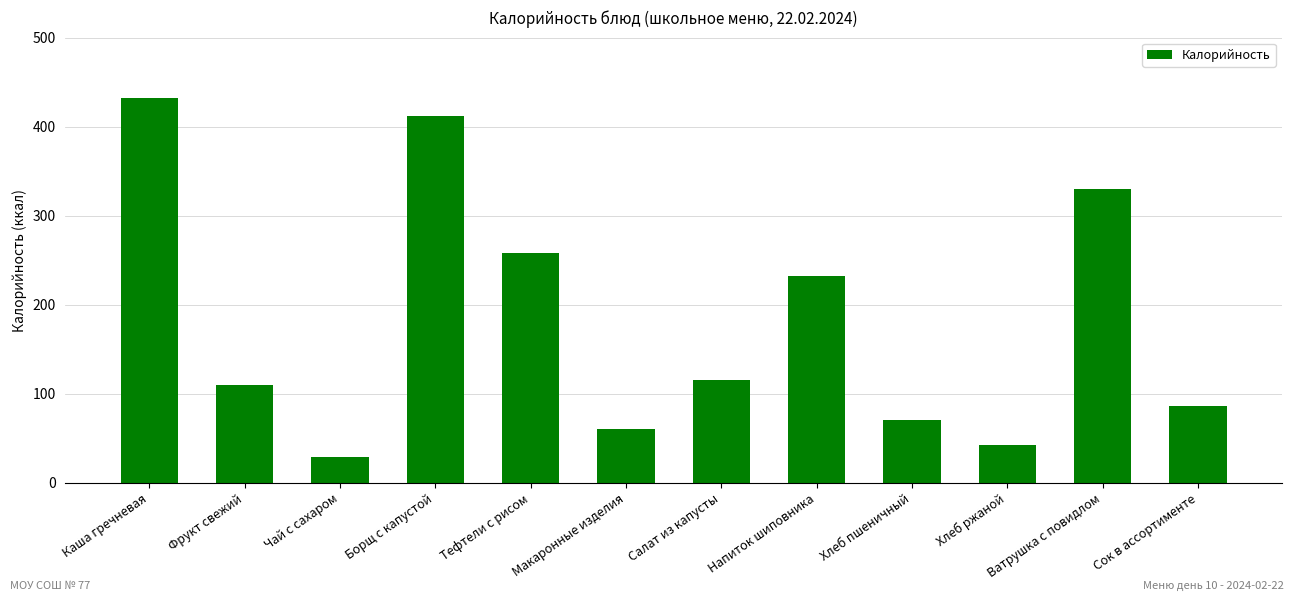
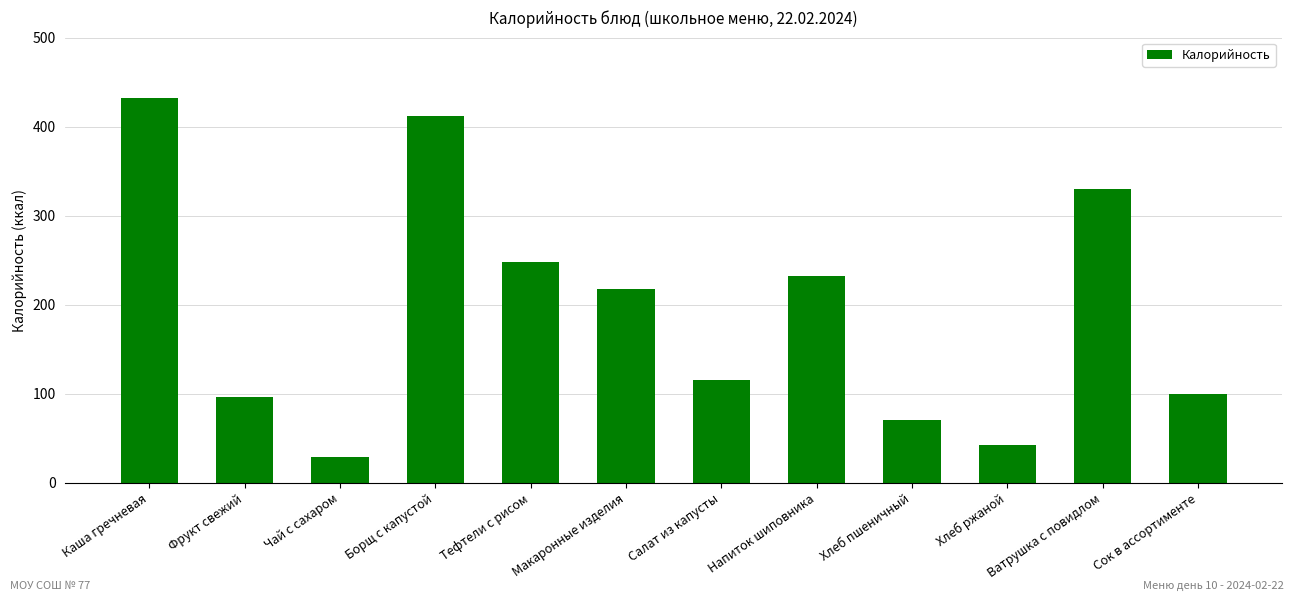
  {
    "Каша гречневая": 430,
-   "Фрукт свежий": 110,
+   "Фрукт свежий": 100,
    "Чай с сахаром": 30,
    "Борщ с капустой": 410,
-   "Тефтели с рисом": 260,
-   "Макаронные изделия": 60,
+   "Тефтели с рисом": 250,
+   "Макаронные изделия": 220,
    "Салат из капусты": 120,
    "Напиток шиповника": 230,
    "Хлеб пшеничный": 70,
    "Хлеб ржаной": 40,
    "Ватрушка с повидлом": 330,
-   "Сок в ассортименте": 90
+   "Сок в ассортименте": 100
  }
